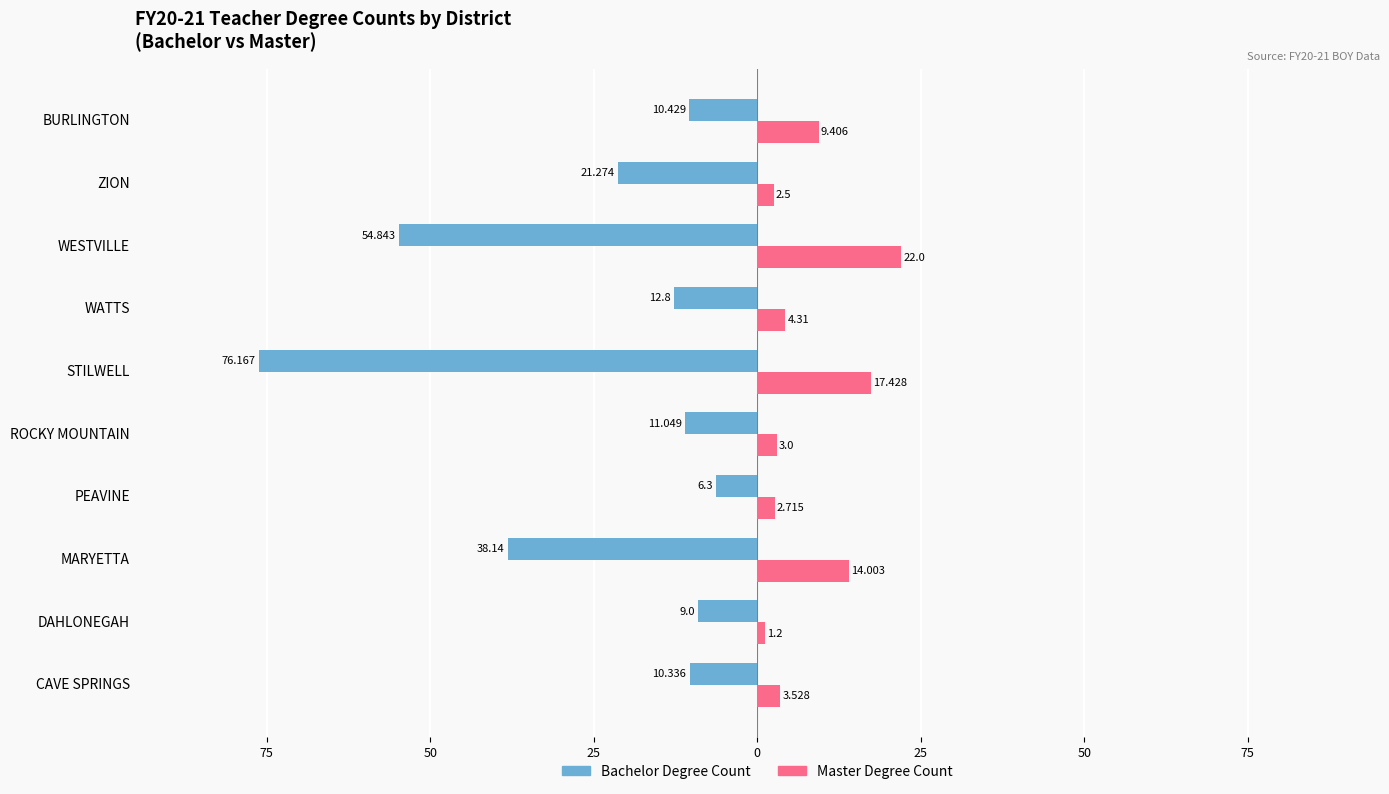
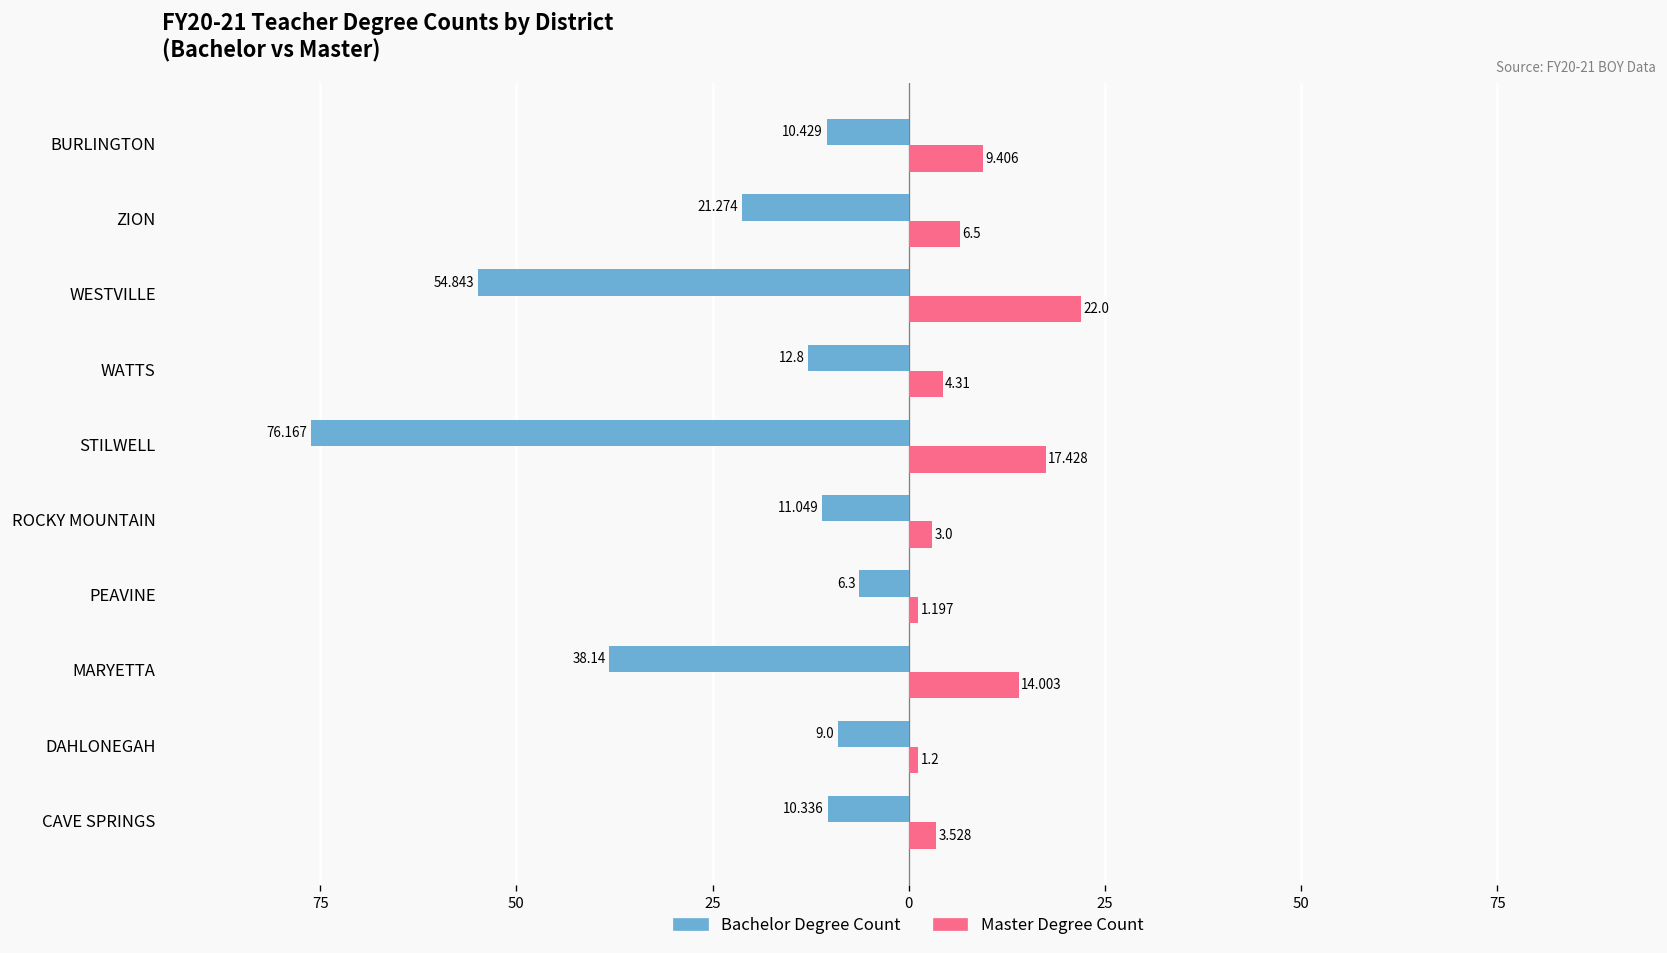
  {
    "Master Degree Count": {
      "BURLINGTON": 9.406,
-     "ZION": 2.5,
+     "ZION": 6.5,
      "WESTVILLE": 22.0,
      "WATTS": 4.31,
      "STILWELL": 17.428,
      "ROCKY MOUNTAIN": 3.0,
-     "PEAVINE": 2.715,
+     "PEAVINE": 1.197,
      "MARYETTA": 14.003,
      "DAHLONEGAH": 1.2,
      "CAVE SPRINGS": 3.528
    }
  }
